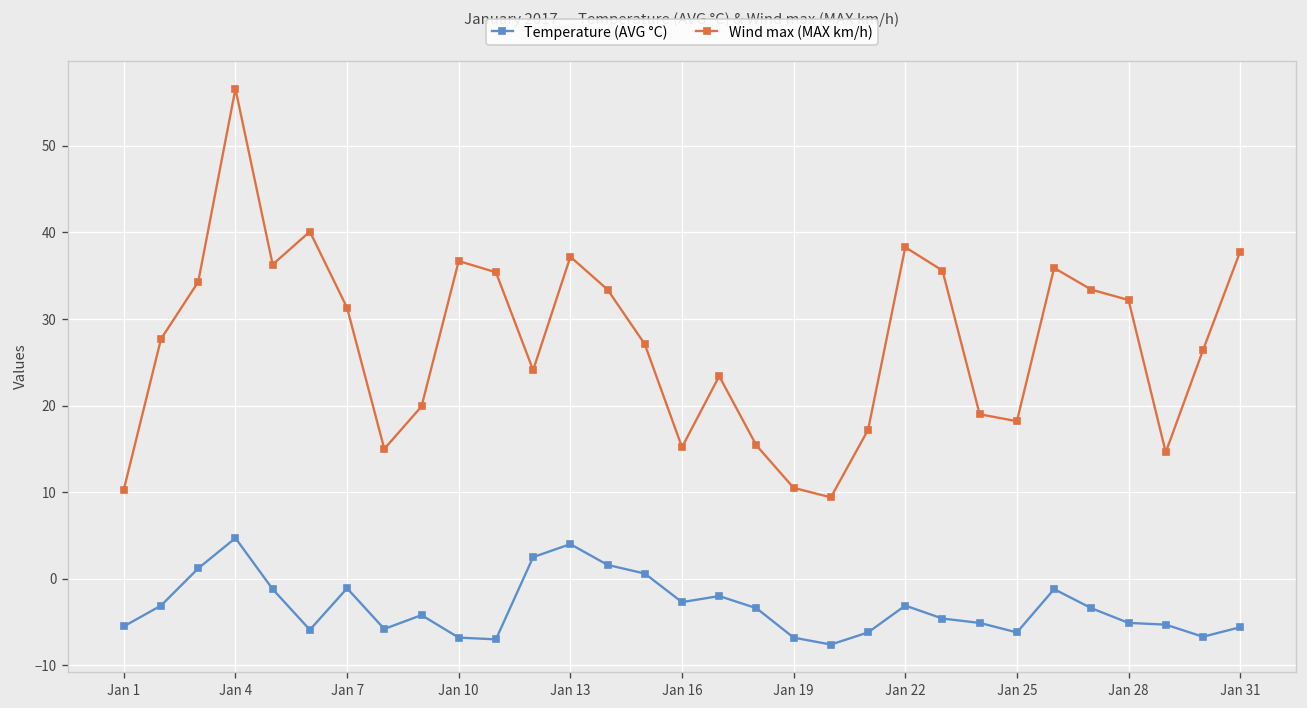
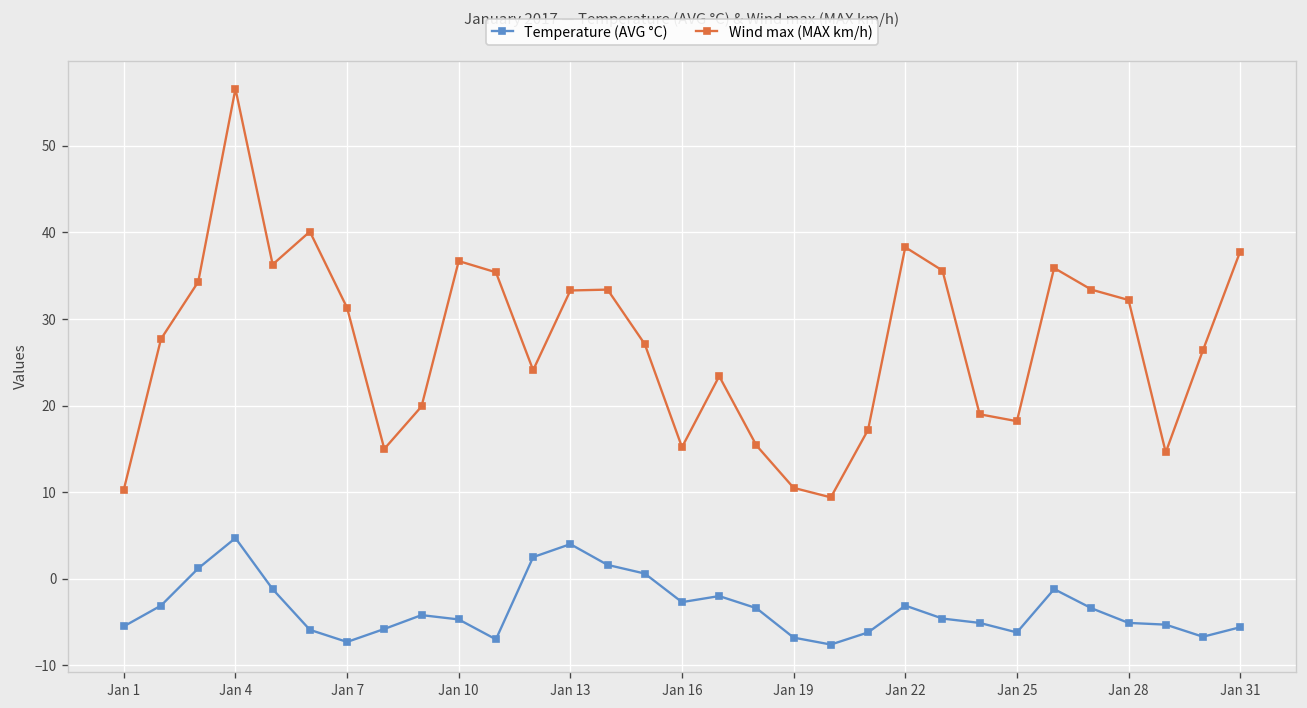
  {
    "Temperature (AVG °C)": {
      "Jan 1": -6,
      "Jan 4": 5,
-     "Jan 7": -1,
-     "Jan 10": -7,
+     "Jan 7": -7,
+     "Jan 10": -5,
      "Jan 13": 4,
      "Jan 16": -3,
      "Jan 19": -7,
      "Jan 22": -3,
      "Jan 25": -6,
      "Jan 28": -5,
      "Jan 31": -6
    },
    "Wind max (MAX km/h)": {
      "Jan 1": 10,
      "Jan 4": 57,
      "Jan 7": 31,
      "Jan 10": 37,
-     "Jan 13": 37,
+     "Jan 13": 33,
      "Jan 16": 15,
      "Jan 19": 11,
      "Jan 22": 38,
      "Jan 25": 18,
      "Jan 28": 32,
      "Jan 31": 38
    }
  }
